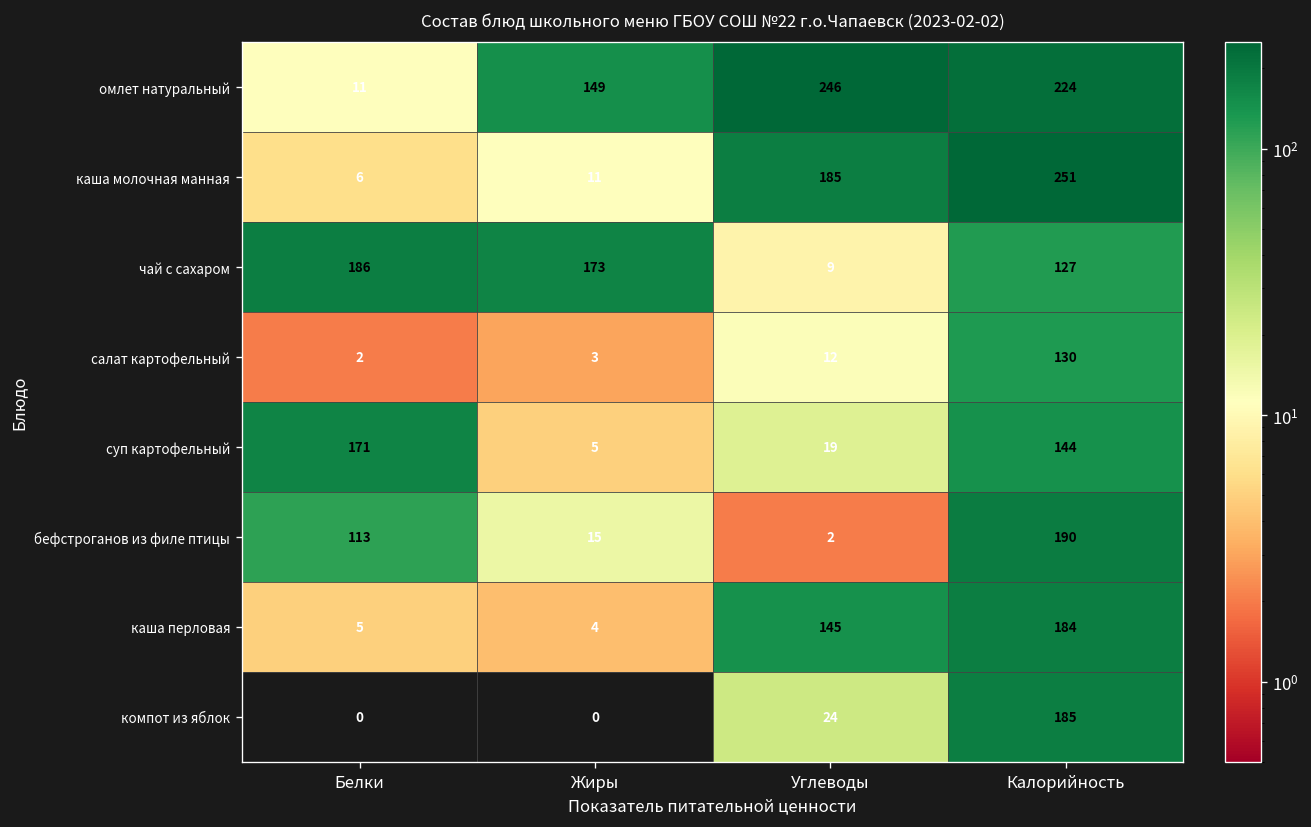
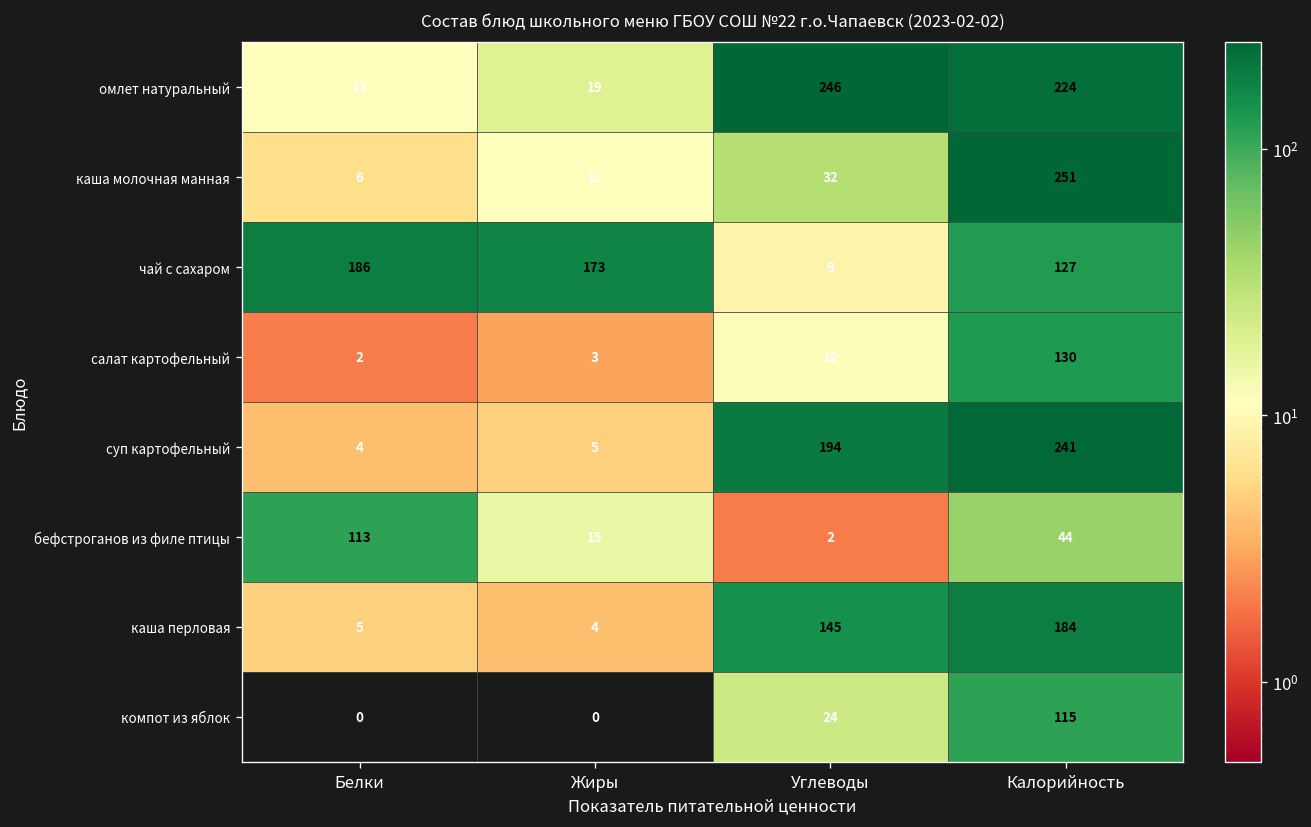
  {
    "омлет натуральный": {
      "Белки": 11,
-     "Жиры": 149,
+     "Жиры": 19,
      "Углеводы": 246,
      "Калорийность": 224
    },
    "каша молочная манная": {
      "Белки": 6,
      "Жиры": 11,
-     "Углеводы": 185,
+     "Углеводы": 32,
      "Калорийность": 251
    },
    "чай с сахаром": {
      "Белки": 186,
      "Жиры": 173,
      "Углеводы": 9,
      "Калорийность": 127
    },
    "салат картофельный": {
      "Белки": 2,
      "Жиры": 3,
      "Углеводы": 12,
      "Калорийность": 130
    },
    "суп картофельный": {
-     "Белки": 171,
+     "Белки": 4,
      "Жиры": 5,
-     "Углеводы": 19,
-     "Калорийность": 144
+     "Углеводы": 194,
+     "Калорийность": 241
    },
    "бефстроганов из филе птицы": {
      "Белки": 113,
      "Жиры": 15,
      "Углеводы": 2,
-     "Калорийность": 190
+     "Калорийность": 44
    },
    "каша перловая": {
      "Белки": 5,
      "Жиры": 4,
      "Углеводы": 145,
      "Калорийность": 184
    },
    "компот из яблок": {
      "Белки": 0,
      "Жиры": 0,
      "Углеводы": 24,
-     "Калорийность": 185
+     "Калорийность": 115
    }
  }
